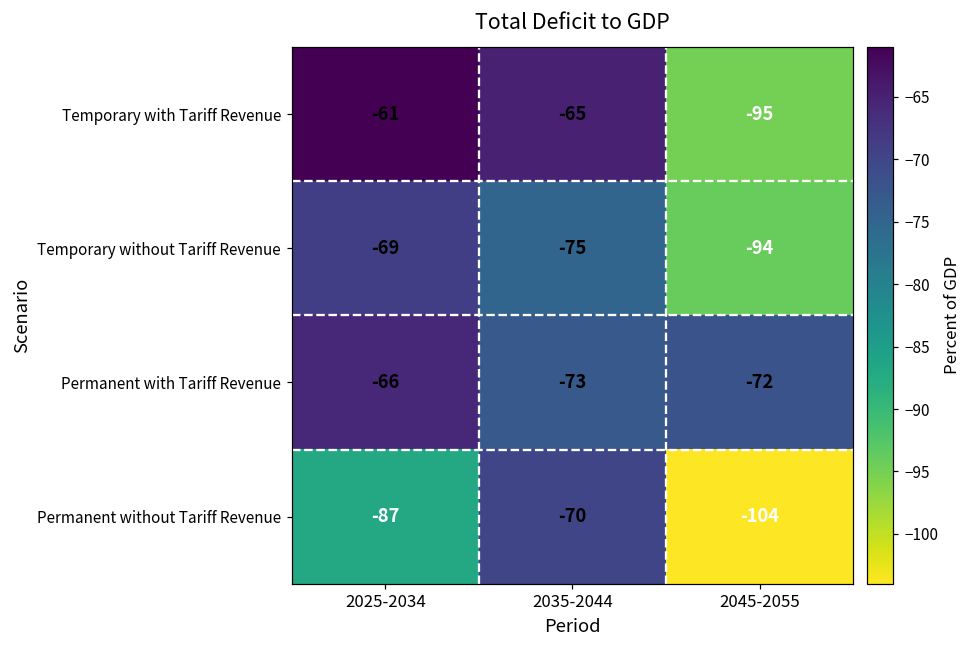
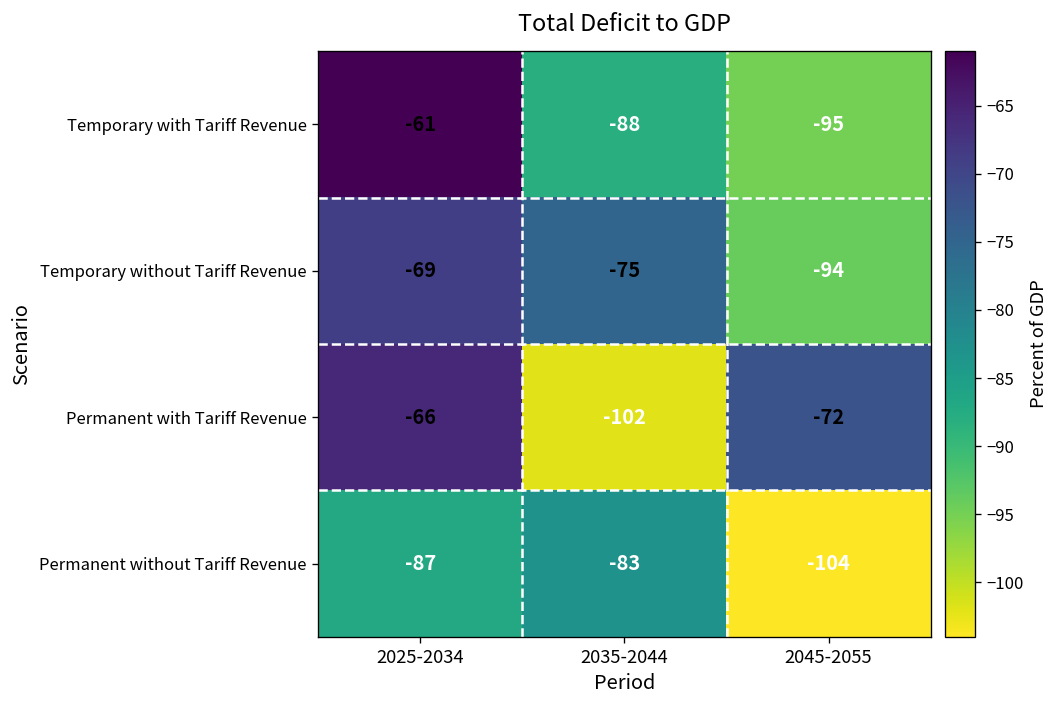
  {
    "Temporary with Tariff Revenue": {
      "2025-2034": -61,
-     "2035-2044": -65,
+     "2035-2044": -88,
      "2045-2055": -95
    },
    "Temporary without Tariff Revenue": {
      "2025-2034": -69,
      "2035-2044": -75,
      "2045-2055": -94
    },
    "Permanent with Tariff Revenue": {
      "2025-2034": -66,
-     "2035-2044": -73,
+     "2035-2044": -102,
      "2045-2055": -72
    },
    "Permanent without Tariff Revenue": {
      "2025-2034": -87,
-     "2035-2044": -70,
+     "2035-2044": -83,
      "2045-2055": -104
    }
  }
